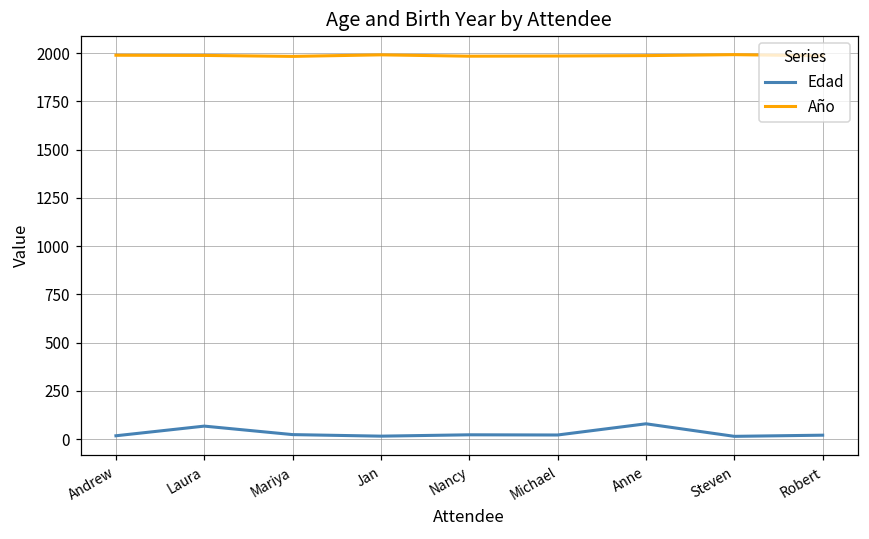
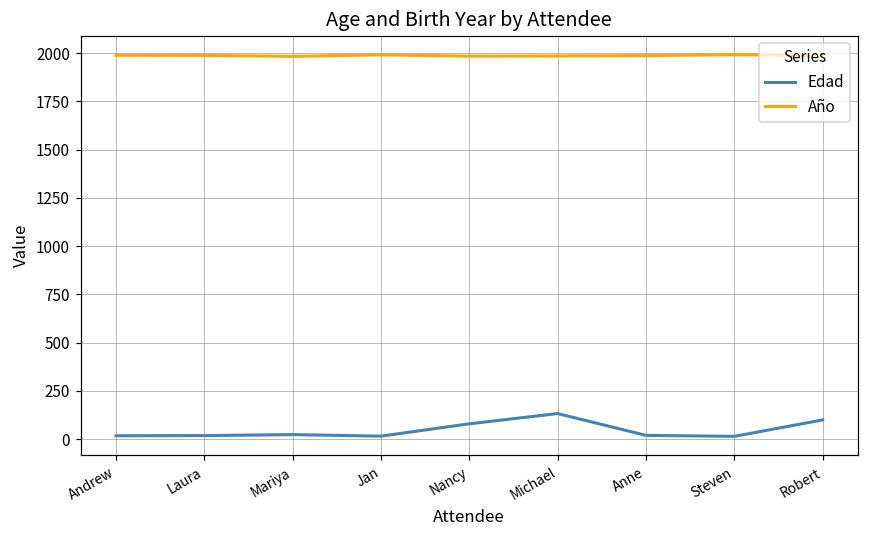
  {
    "Edad": {
      "Andrew": 20,
-     "Laura": 70,
+     "Laura": 20,
      "Mariya": 20,
      "Jan": 20,
-     "Nancy": 20,
-     "Michael": 20,
-     "Anne": 80,
+     "Nancy": 80,
+     "Michael": 130,
+     "Anne": 20,
      "Steven": 20,
-     "Robert": 20
+     "Robert": 100
    },
    "Año": {
      "Andrew": 1990,
      "Laura": 1990,
      "Mariya": 1980,
      "Jan": 1990,
      "Nancy": 1980,
      "Michael": 1990,
      "Anne": 1990,
      "Steven": 1990
    }
  }
